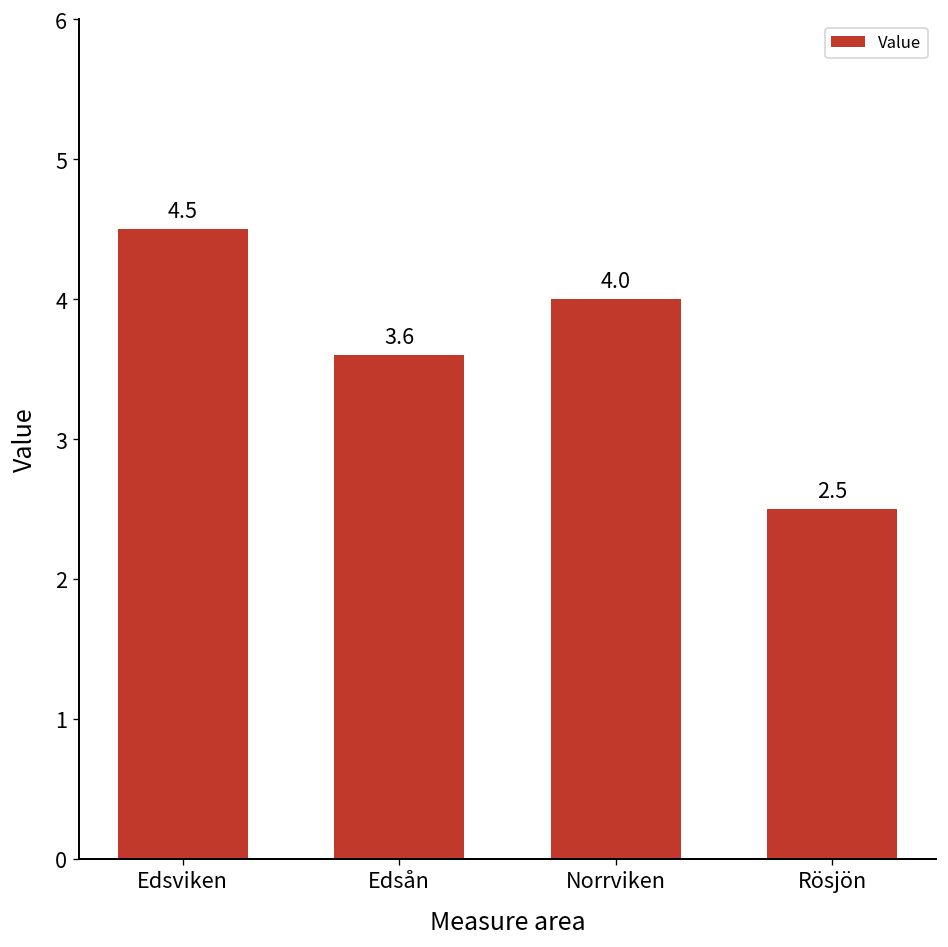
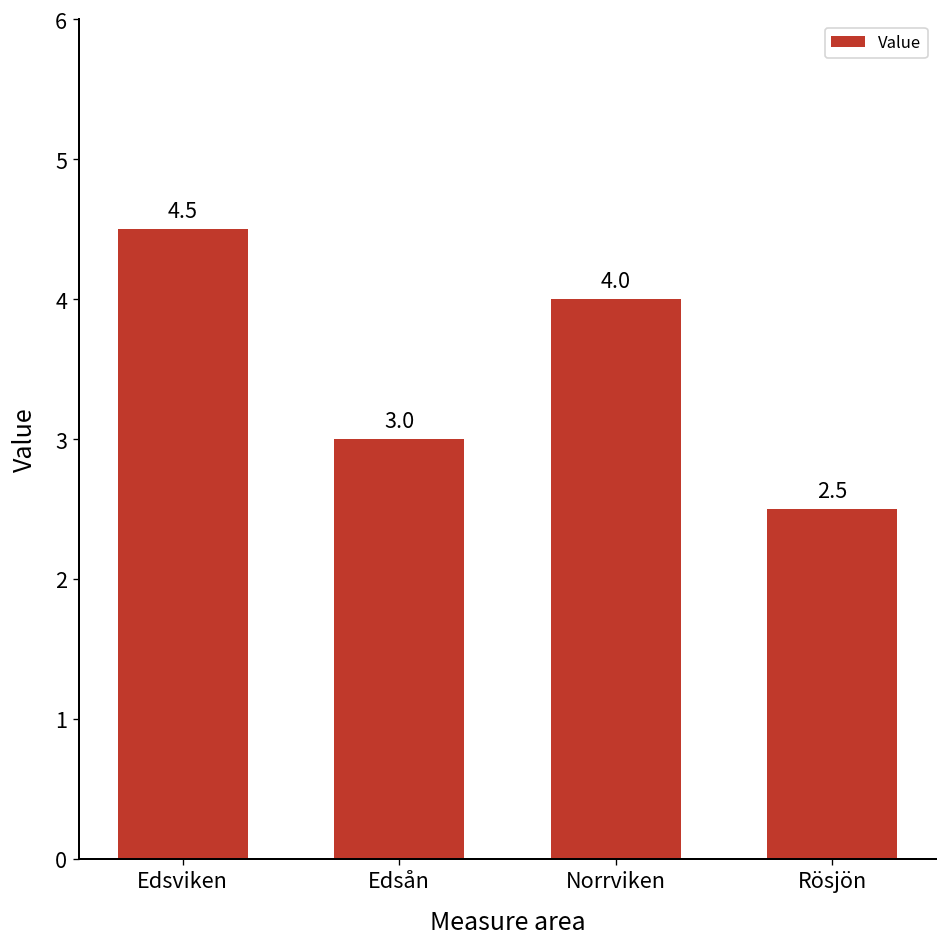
  {
    "Edsviken": 4.5,
-   "Edsån": 3.6,
+   "Edsån": 3.0,
    "Norrviken": 4.0,
    "Rösjön": 2.5
  }
